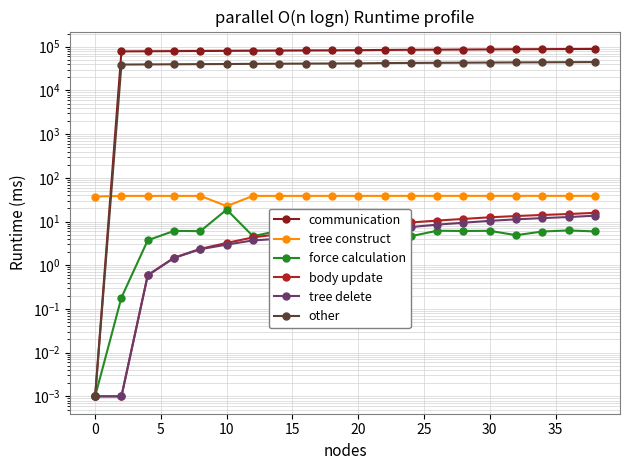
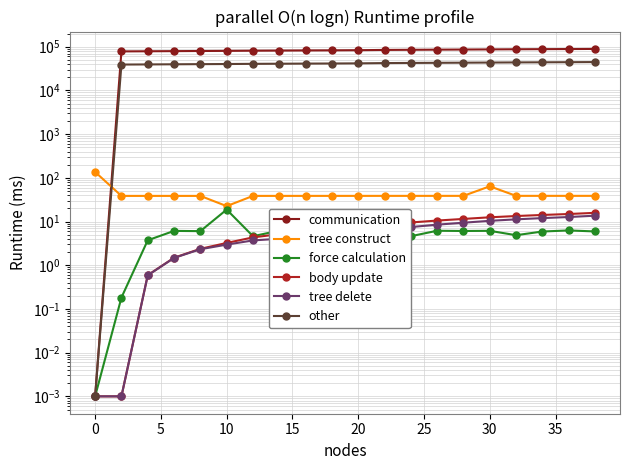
  {
    "tree construct": {
-     "0": 40,
+     "0": 140,
      "10": 20,
      "20": 40,
-     "30": 40
+     "30": 60
    },
    "force calculation": {
      "10": 19,
      "30": 6
    }
  }
